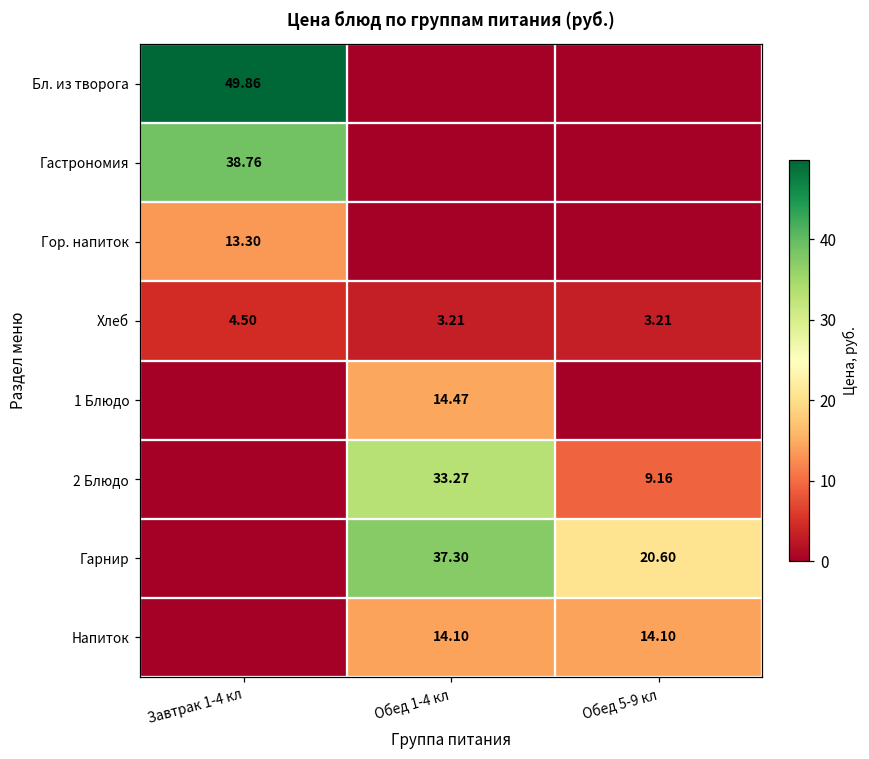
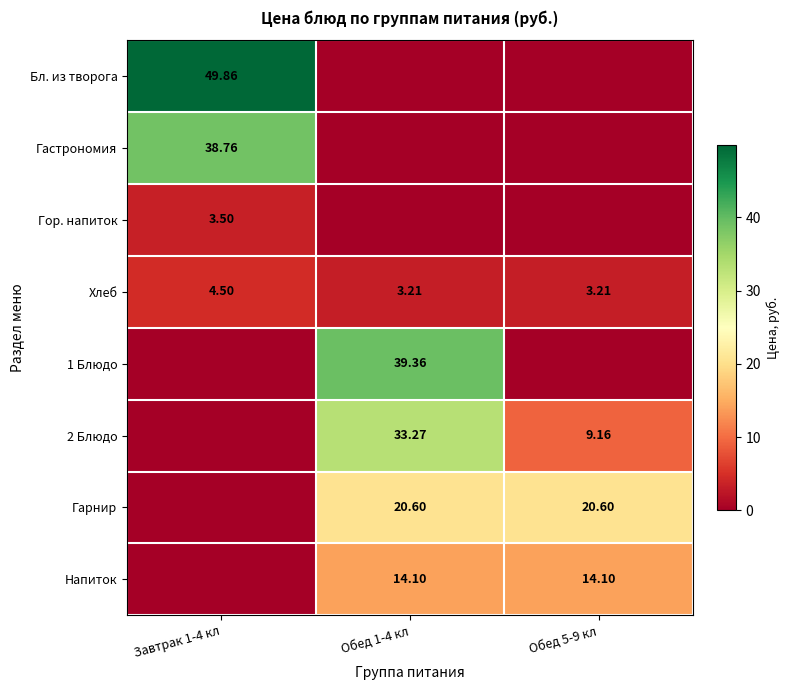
  {
    "Бл. из творога": {
      "Завтрак 1-4 кл": 49.86
    },
    "Гастрономия": {
      "Завтрак 1-4 кл": 38.76
    },
    "Гор. напиток": {
-     "Завтрак 1-4 кл": 13.30
+     "Завтрак 1-4 кл": 3.50
    },
    "Хлеб": {
      "Завтрак 1-4 кл": 4.50,
      "Обед 1-4 кл": 3.21,
      "Обед 5-9 кл": 3.21
    },
    "1 Блюдо": {
-     "Обед 1-4 кл": 14.47
+     "Обед 1-4 кл": 39.36
    },
    "2 Блюдо": {
      "Обед 1-4 кл": 33.27,
      "Обед 5-9 кл": 9.16
    },
    "Гарнир": {
-     "Обед 1-4 кл": 37.30,
+     "Обед 1-4 кл": 20.60,
      "Обед 5-9 кл": 20.60
    },
    "Напиток": {
      "Обед 1-4 кл": 14.10,
      "Обед 5-9 кл": 14.10
    }
  }
